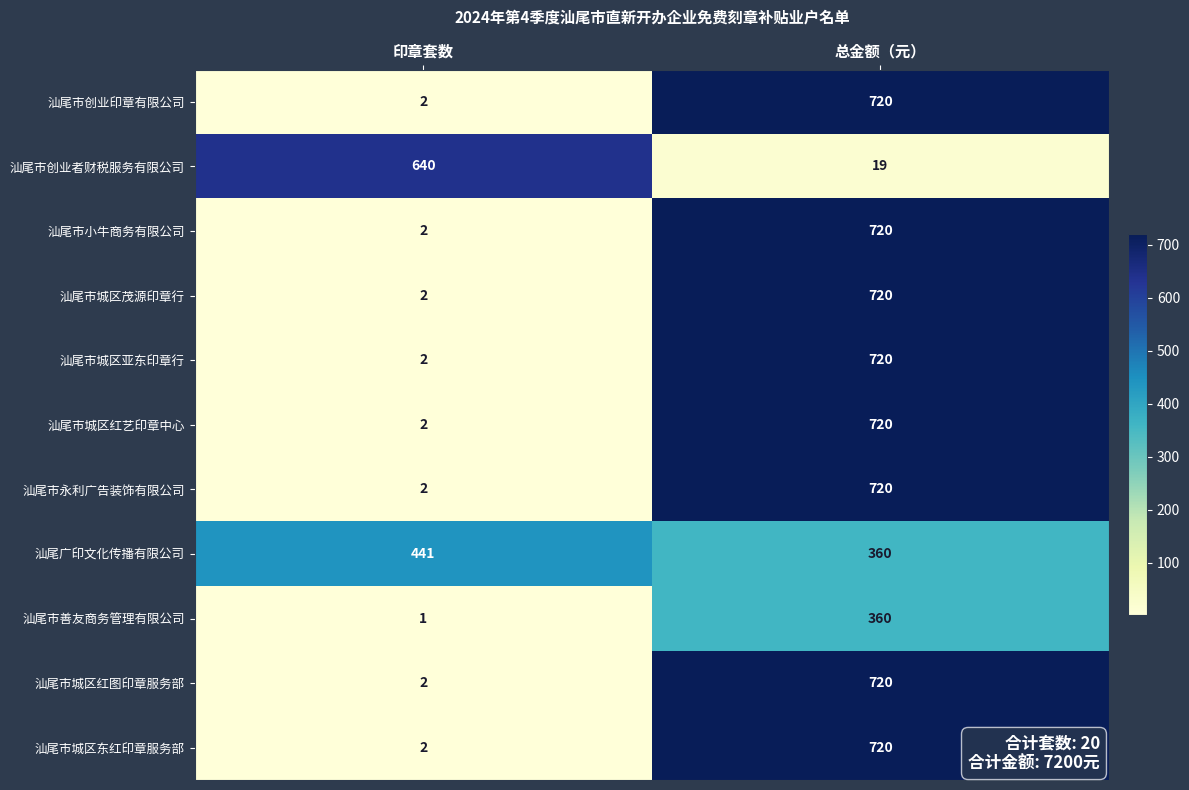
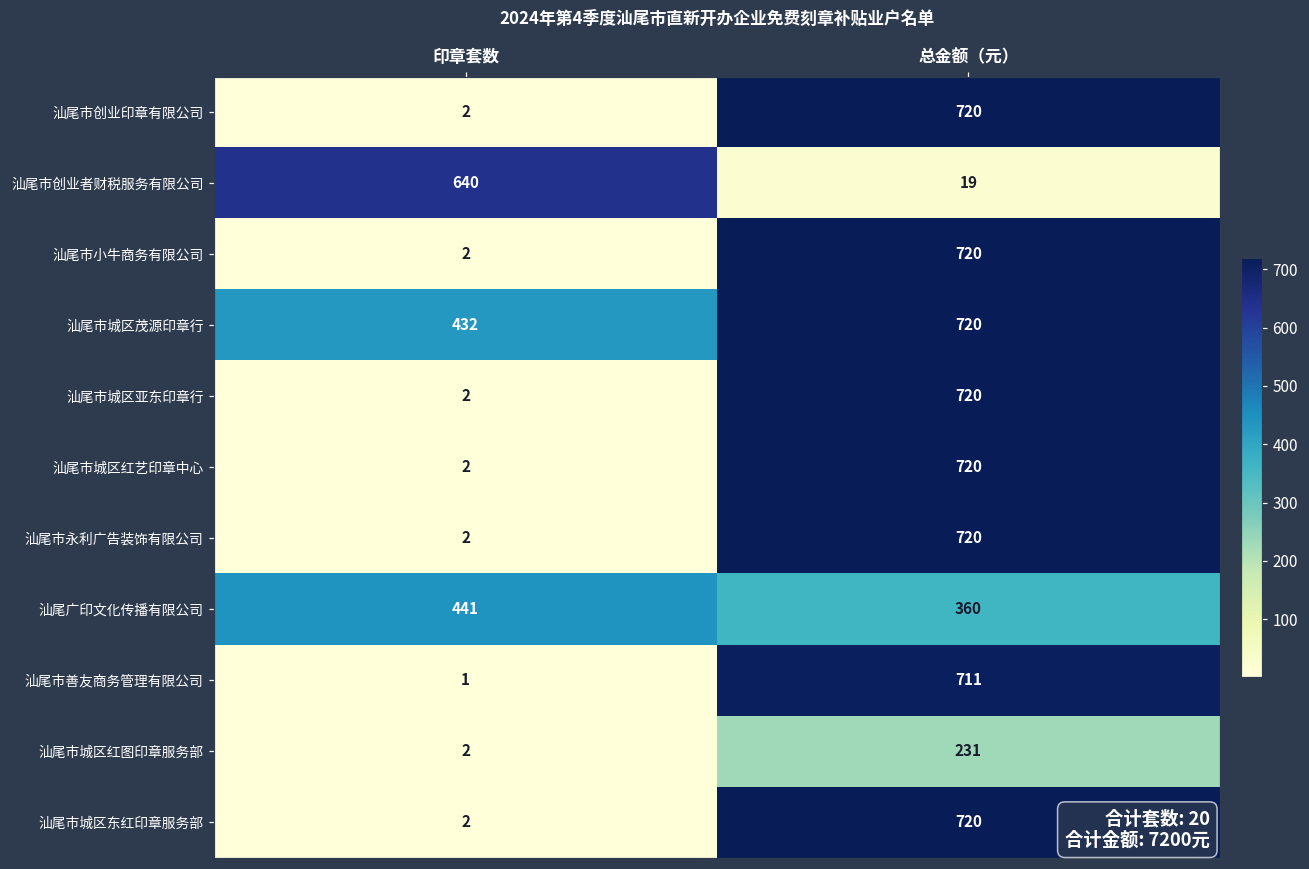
  {
    "汕尾市创业印章有限公司": {
      "印章套数": 2,
      "总金额（元）": 720
    },
    "汕尾市创业者财税服务有限公司": {
      "印章套数": 640,
      "总金额（元）": 19
    },
    "汕尾市小牛商务有限公司": {
      "印章套数": 2,
      "总金额（元）": 720
    },
    "汕尾市城区茂源印章行": {
-     "印章套数": 2,
+     "印章套数": 432,
      "总金额（元）": 720
    },
    "汕尾市城区亚东印章行": {
      "印章套数": 2,
      "总金额（元）": 720
    },
    "汕尾市城区红艺印章中心": {
      "印章套数": 2,
      "总金额（元）": 720
    },
    "汕尾市永利广告装饰有限公司": {
      "印章套数": 2,
      "总金额（元）": 720
    },
    "汕尾广印文化传播有限公司": {
      "印章套数": 441,
      "总金额（元）": 360
    },
    "汕尾市善友商务管理有限公司": {
      "印章套数": 1,
-     "总金额（元）": 360
+     "总金额（元）": 711
    },
    "汕尾市城区红图印章服务部": {
      "印章套数": 2,
-     "总金额（元）": 720
+     "总金额（元）": 231
    },
    "汕尾市城区东红印章服务部": {
      "印章套数": 2,
      "总金额（元）": 720
    }
  }
